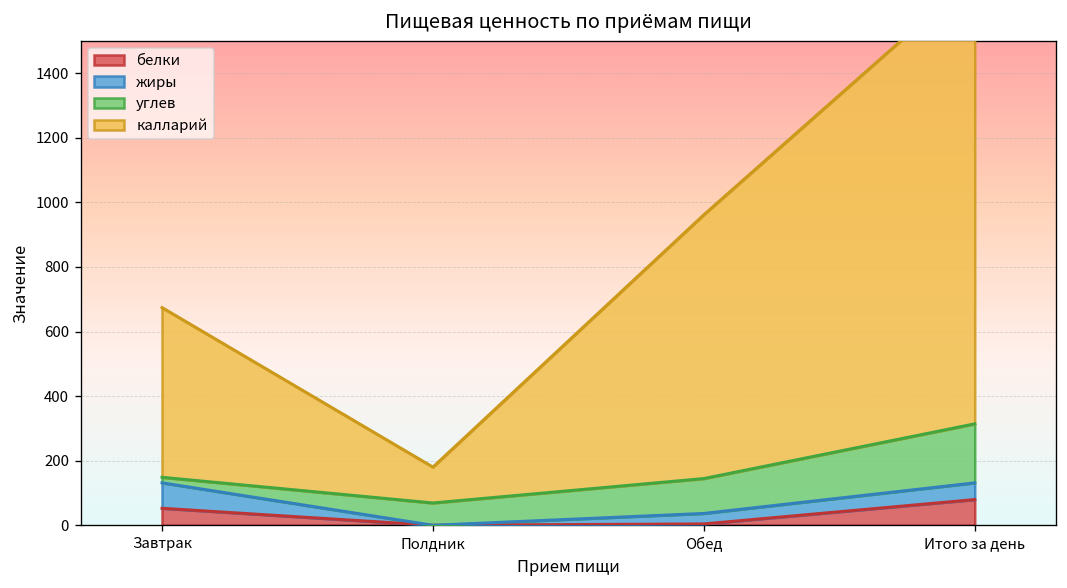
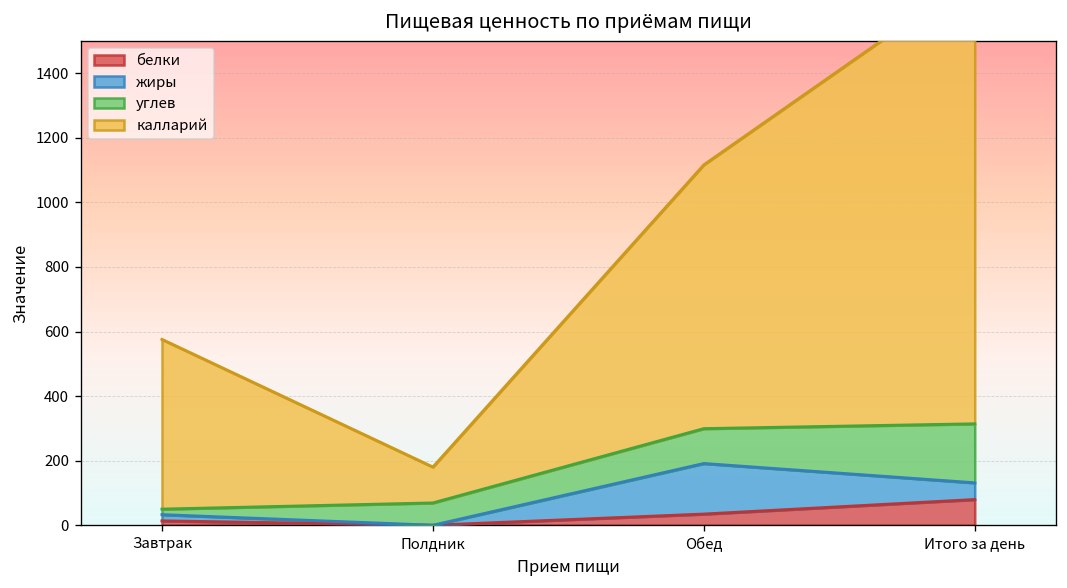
  {
    "белки": {
-     "Завтрак": 50,
-     "Обед": 0,
+     "Завтрак": 10,
+     "Обед": 30,
      "Итого за день": 80
    },
    "жиры": {
-     "Завтрак": 80,
-     "Обед": 30,
+     "Завтрак": 20,
+     "Обед": 160,
      "Итого за день": 50
    },
    "углев": {
      "Завтрак": 20,
      "Полдник": 70,
      "Обед": 110,
      "Итого за день": 180
    },
    "калларий": {
      "Завтрак": 530,
      "Полдник": 110,
      "Обед": 820
    }
  }
